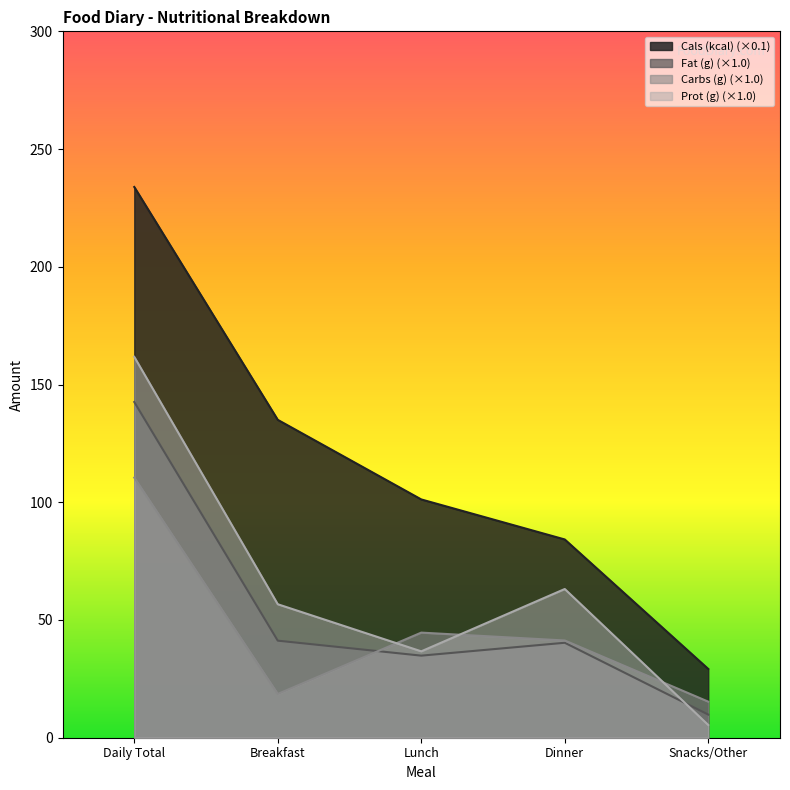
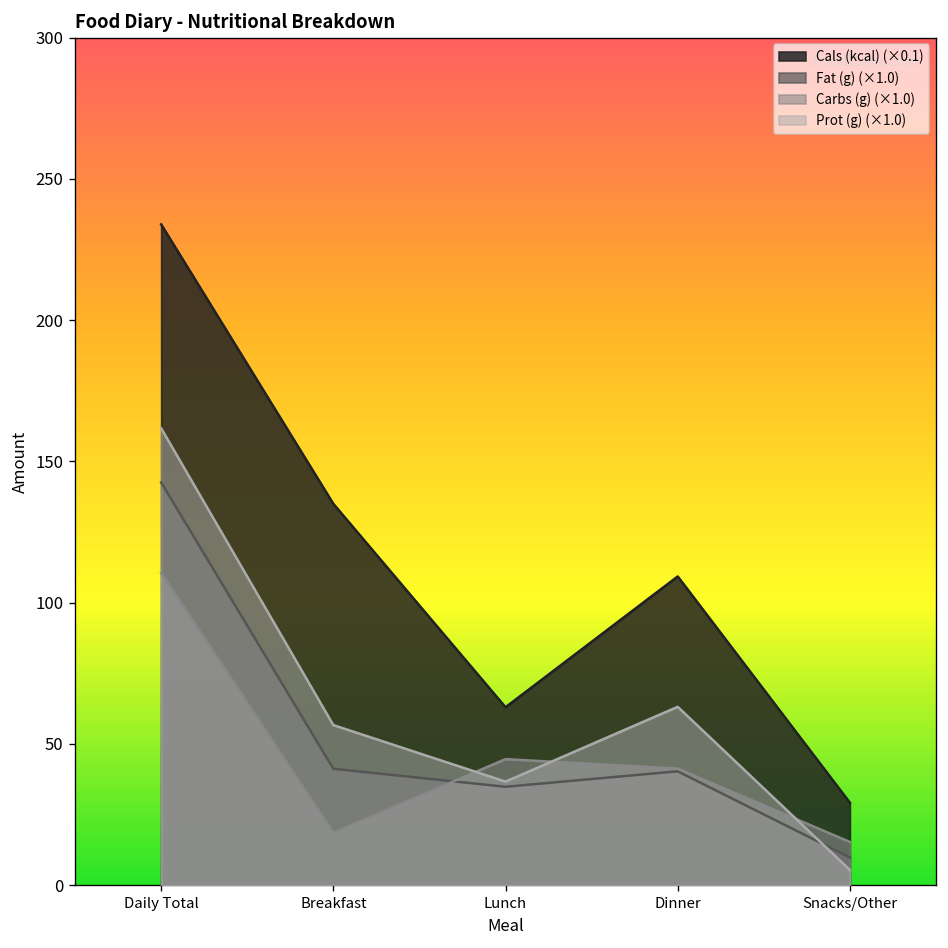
  {
    "Cals (kcal) (×0.1)": {
      "Daily Total": 234,
      "Breakfast": 135,
-     "Lunch": 101,
-     "Dinner": 84,
+     "Lunch": 63,
+     "Dinner": 109,
      "Snacks/Other": 29
    }
  }
